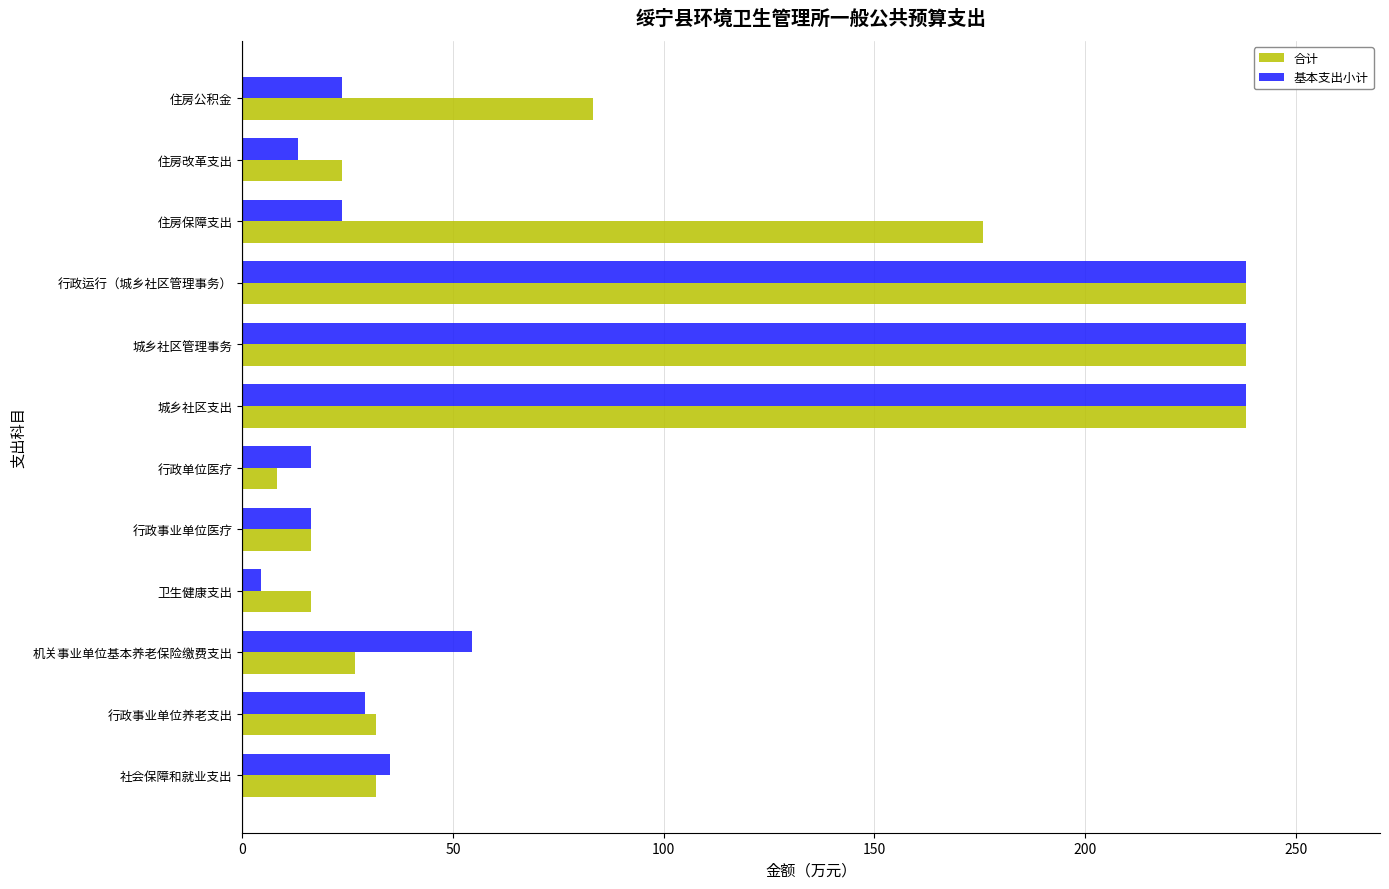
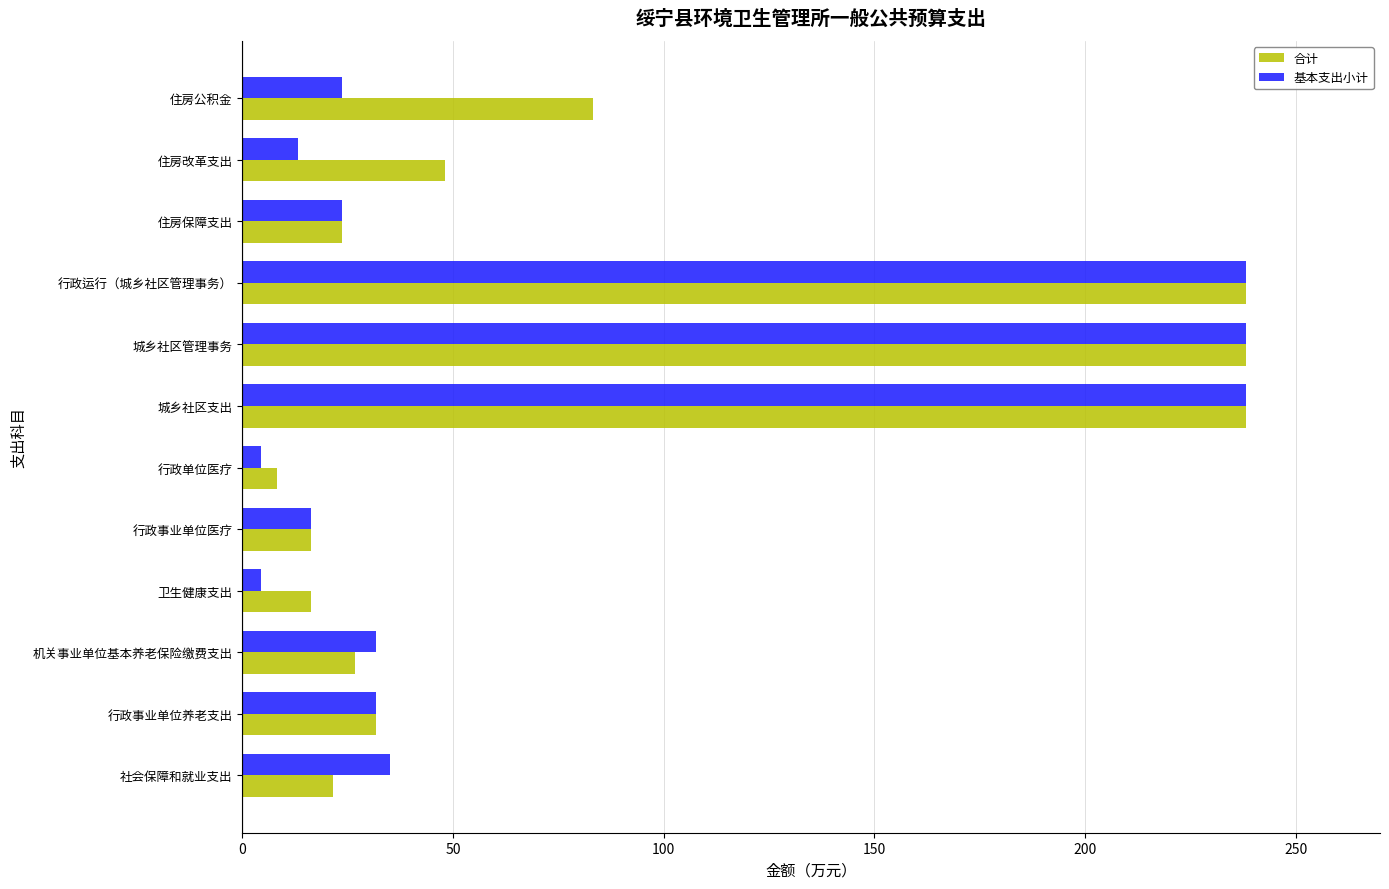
  {
    "合计": {
      "住房公积金": 83,
-     "住房改革支出": 24,
-     "住房保障支出": 176,
+     "住房改革支出": 48,
+     "住房保障支出": 24,
      "行政运行（城乡社区管理事务）": 238,
      "城乡社区管理事务": 238,
      "城乡社区支出": 238,
      "行政单位医疗": 8,
      "行政事业单位医疗": 16,
      "卫生健康支出": 16,
      "机关事业单位基本养老保险缴费支出": 27,
      "行政事业单位养老支出": 32,
-     "社会保障和就业支出": 32
+     "社会保障和就业支出": 22
    },
    "基本支出小计": {
      "住房公积金": 24,
      "住房改革支出": 13,
      "住房保障支出": 24,
      "行政运行（城乡社区管理事务）": 238,
      "城乡社区管理事务": 238,
      "城乡社区支出": 238,
-     "行政单位医疗": 16,
+     "行政单位医疗": 4,
      "行政事业单位医疗": 16,
      "卫生健康支出": 4,
-     "机关事业单位基本养老保险缴费支出": 54,
-     "行政事业单位养老支出": 29,
+     "机关事业单位基本养老保险缴费支出": 32,
+     "行政事业单位养老支出": 32,
      "社会保障和就业支出": 35
    }
  }
